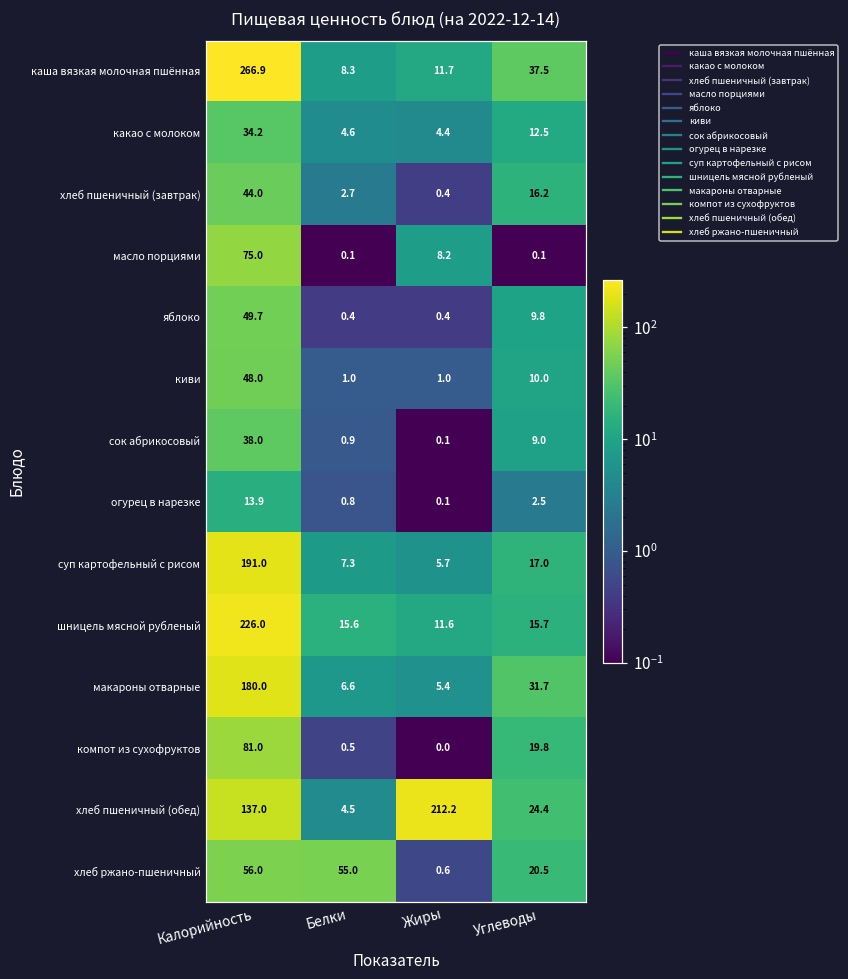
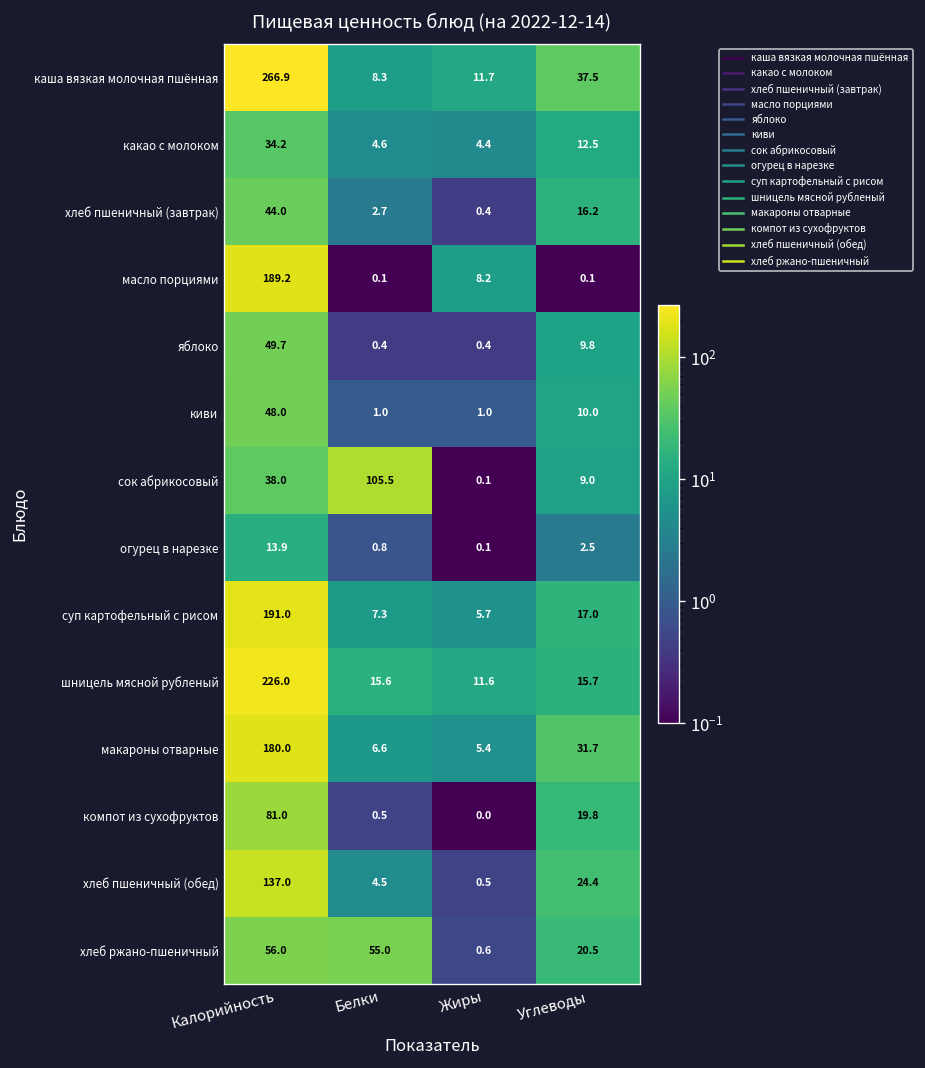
  {
    "каша вязкая молочная пшённая": {
      "Калорийность": 266.9,
      "Белки": 8.3,
      "Жиры": 11.7,
      "Углеводы": 37.5
    },
    "какао с молоком": {
      "Калорийность": 34.2,
      "Белки": 4.6,
      "Жиры": 4.4,
      "Углеводы": 12.5
    },
    "хлеб пшеничный (завтрак)": {
      "Калорийность": 44.0,
      "Белки": 2.7,
      "Жиры": 0.4,
      "Углеводы": 16.2
    },
    "масло порциями": {
-     "Калорийность": 75.0,
+     "Калорийность": 189.2,
      "Белки": 0.1,
      "Жиры": 8.2,
      "Углеводы": 0.1
    },
    "яблоко": {
      "Калорийность": 49.7,
      "Белки": 0.4,
      "Жиры": 0.4,
      "Углеводы": 9.8
    },
    "киви": {
      "Калорийность": 48.0,
      "Белки": 1.0,
      "Жиры": 1.0,
      "Углеводы": 10.0
    },
    "сок абрикосовый": {
      "Калорийность": 38.0,
-     "Белки": 0.9,
+     "Белки": 105.5,
      "Жиры": 0.1,
      "Углеводы": 9.0
    },
    "огурец в нарезке": {
      "Калорийность": 13.9,
      "Белки": 0.8,
      "Жиры": 0.1,
      "Углеводы": 2.5
    },
    "суп картофельный с рисом": {
      "Калорийность": 191.0,
      "Белки": 7.3,
      "Жиры": 5.7,
      "Углеводы": 17.0
    },
    "шницель мясной рубленый": {
      "Калорийность": 226.0,
      "Белки": 15.6,
      "Жиры": 11.6,
      "Углеводы": 15.7
    },
    "макароны отварные": {
      "Калорийность": 180.0,
      "Белки": 6.6,
      "Жиры": 5.4,
      "Углеводы": 31.7
    },
    "компот из сухофруктов": {
      "Калорийность": 81.0,
      "Белки": 0.5,
      "Жиры": 0.0,
      "Углеводы": 19.8
    },
    "хлеб пшеничный (обед)": {
      "Калорийность": 137.0,
      "Белки": 4.5,
-     "Жиры": 212.2,
+     "Жиры": 0.5,
      "Углеводы": 24.4
    },
    "хлеб ржано-пшеничный": {
      "Калорийность": 56.0,
      "Белки": 55.0,
      "Жиры": 0.6,
      "Углеводы": 20.5
    }
  }
